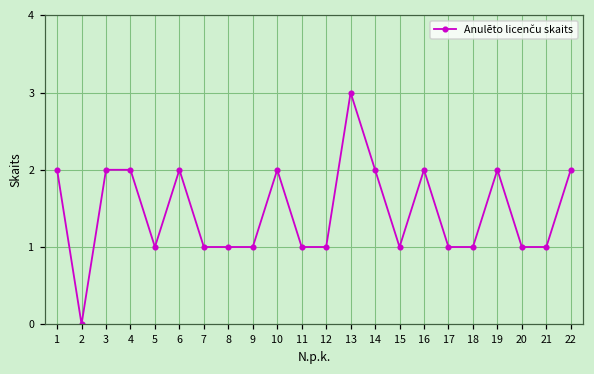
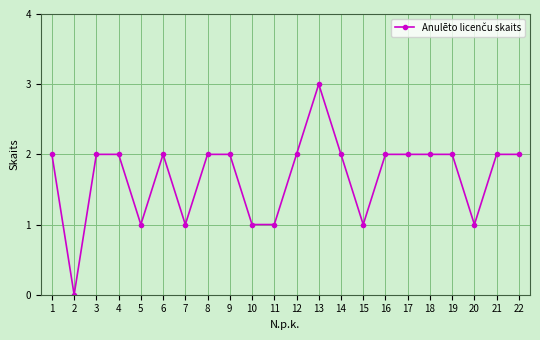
  {
    "1": 2,
    "2": 0,
    "3": 2,
    "4": 2,
    "5": 1,
    "6": 2,
    "7": 1,
-   "8": 1,
-   "9": 1,
-   "10": 2,
+   "8": 2,
+   "9": 2,
+   "10": 1,
    "11": 1,
-   "12": 1,
+   "12": 2,
    "13": 3,
    "14": 2,
    "15": 1,
    "16": 2,
-   "17": 1,
-   "18": 1,
+   "17": 2,
+   "18": 2,
    "19": 2,
    "20": 1,
-   "21": 1,
+   "21": 2,
    "22": 2
  }
